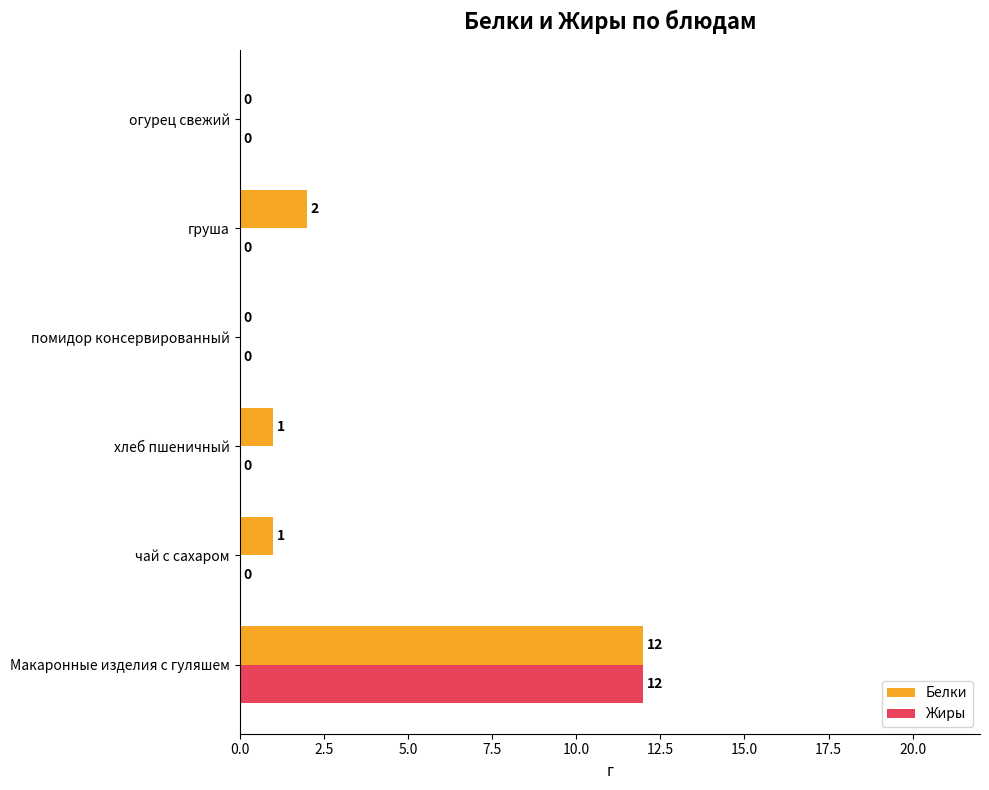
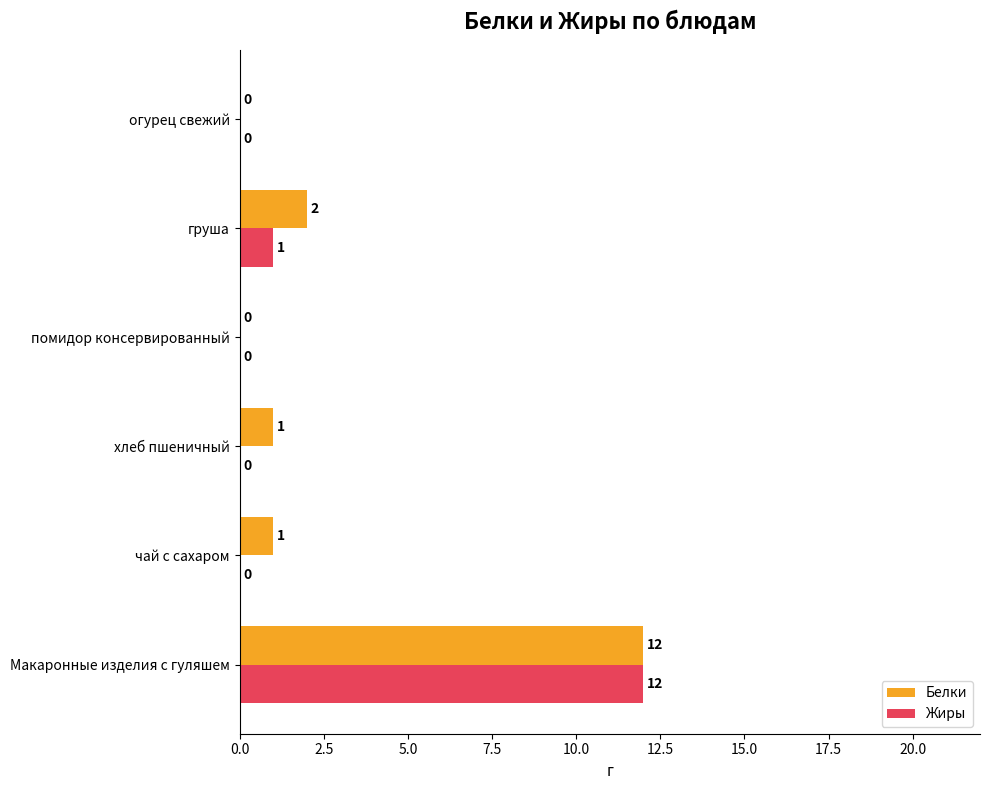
  {
    "Белки": {
      "огурец свежий": 0,
      "груша": 2,
      "помидор консервированный": 0,
      "хлеб пшеничный": 1,
      "чай с сахаром": 1,
      "Макаронные изделия с гуляшем": 12
    },
    "Жиры": {
      "огурец свежий": 0,
-     "груша": 0,
+     "груша": 1,
      "помидор консервированный": 0,
      "хлеб пшеничный": 0,
      "чай с сахаром": 0,
      "Макаронные изделия с гуляшем": 12
    }
  }
